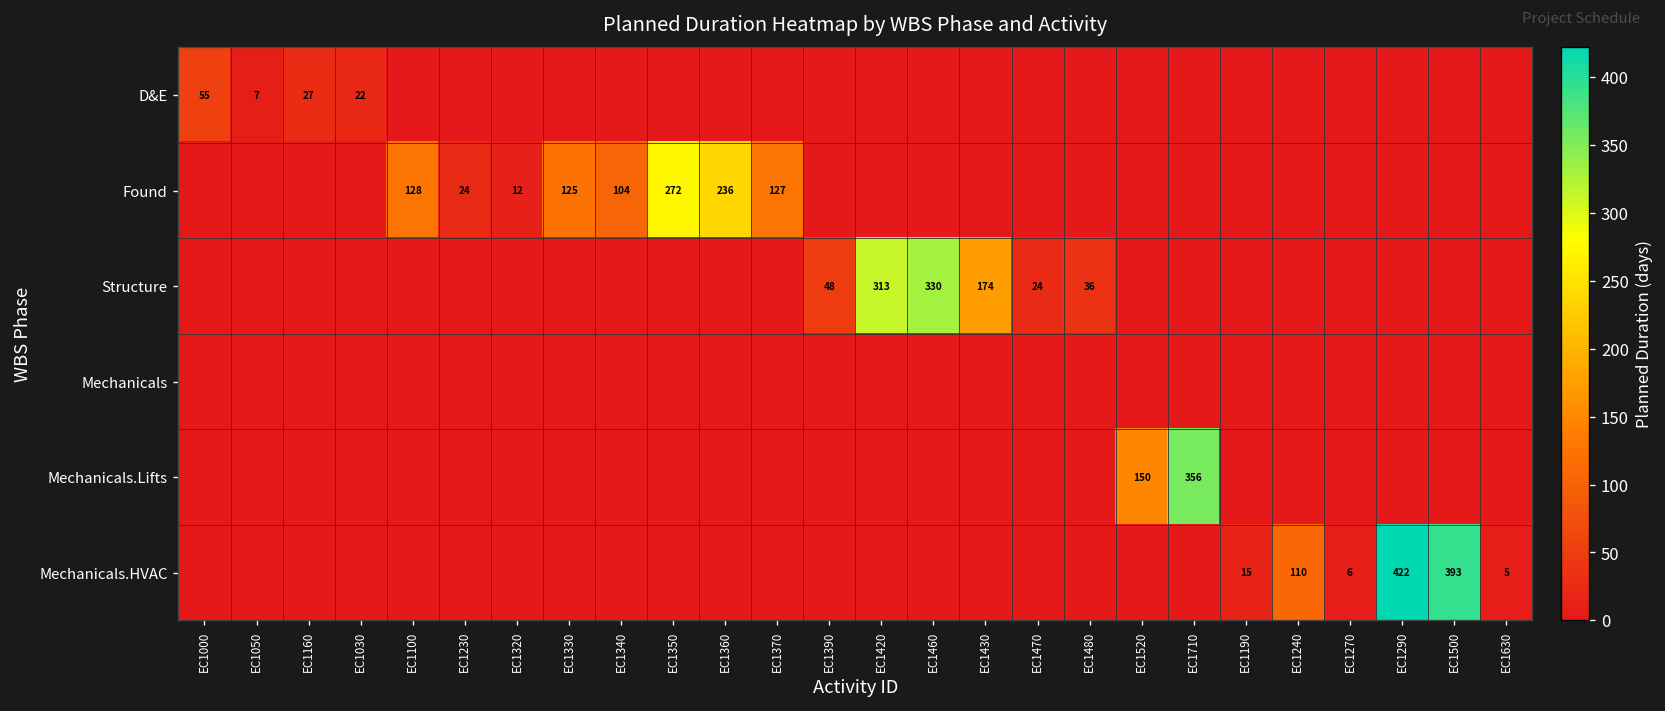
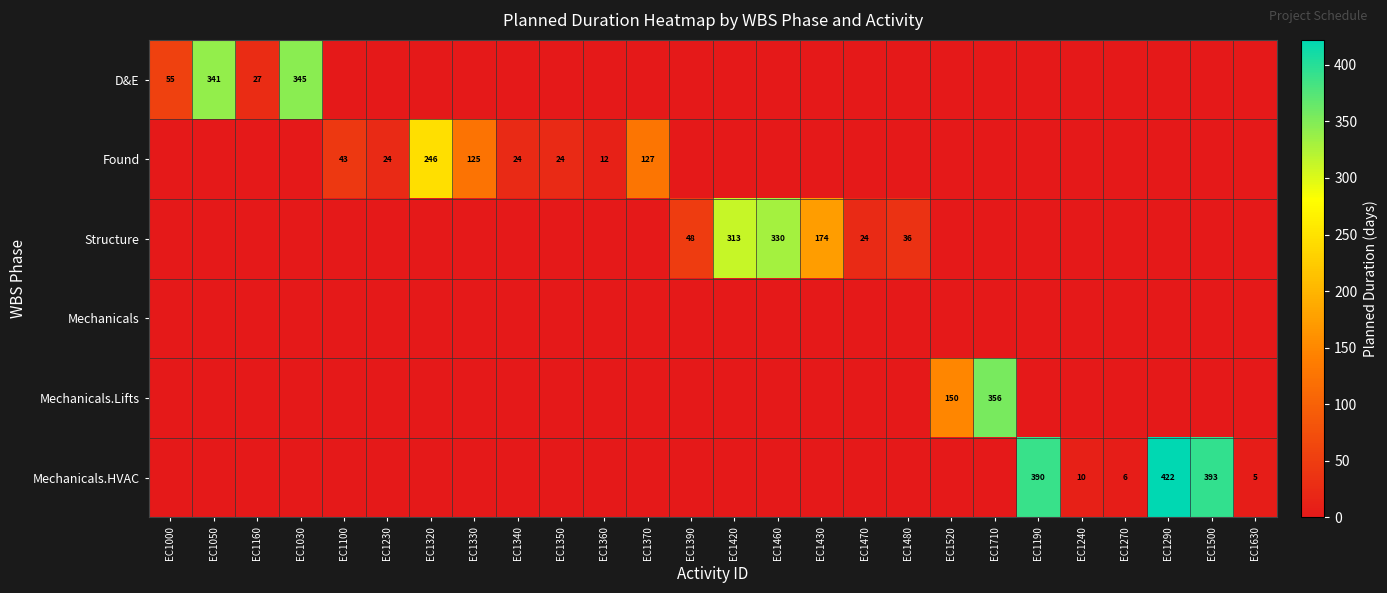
  {
    "D&E": {
      "EC1000": 55,
-     "EC1050": 7,
+     "EC1050": 341,
      "EC1160": 27,
-     "EC1030": 22
+     "EC1030": 345
    },
    "Found": {
-     "EC1100": 128,
+     "EC1100": 43,
      "EC1230": 24,
-     "EC1320": 12,
+     "EC1320": 246,
      "EC1330": 125,
-     "EC1340": 104,
-     "EC1350": 272,
-     "EC1360": 236,
+     "EC1340": 24,
+     "EC1350": 24,
+     "EC1360": 12,
      "EC1370": 127
    },
    "Structure": {
      "EC1390": 48,
      "EC1420": 313,
      "EC1460": 330,
      "EC1430": 174,
      "EC1470": 24,
      "EC1480": 36
    },
    "Mechanicals.Lifts": {
      "EC1520": 150,
      "EC1710": 356
    },
    "Mechanicals.HVAC": {
-     "EC1190": 15,
-     "EC1240": 110,
+     "EC1190": 390,
+     "EC1240": 10,
      "EC1270": 6,
      "EC1290": 422,
      "EC1500": 393,
      "EC1630": 5
    }
  }
